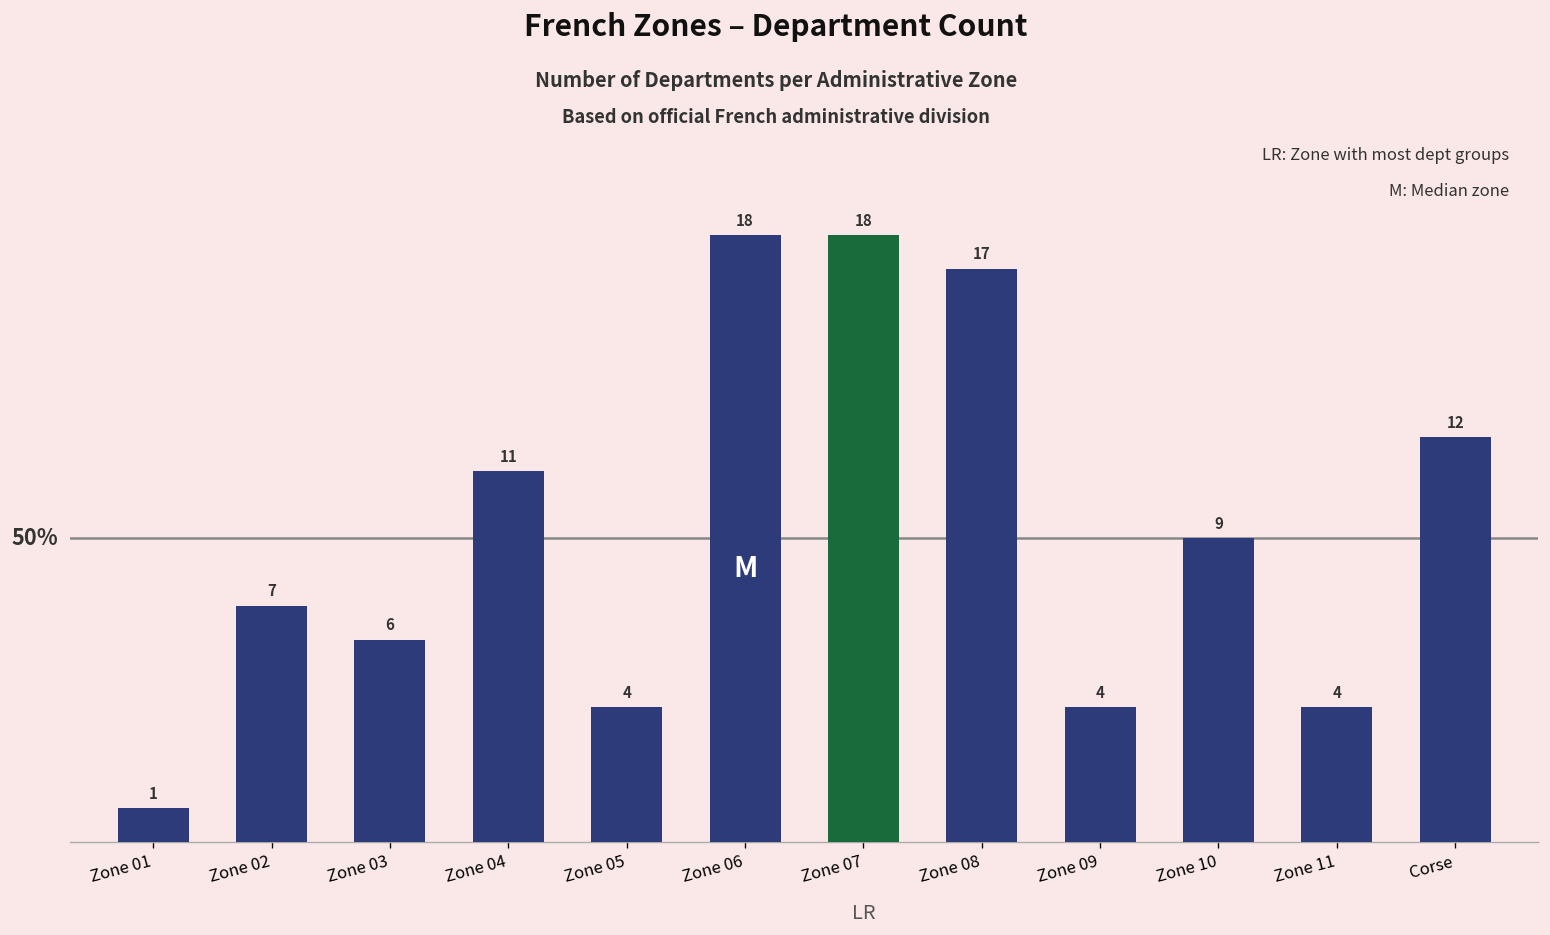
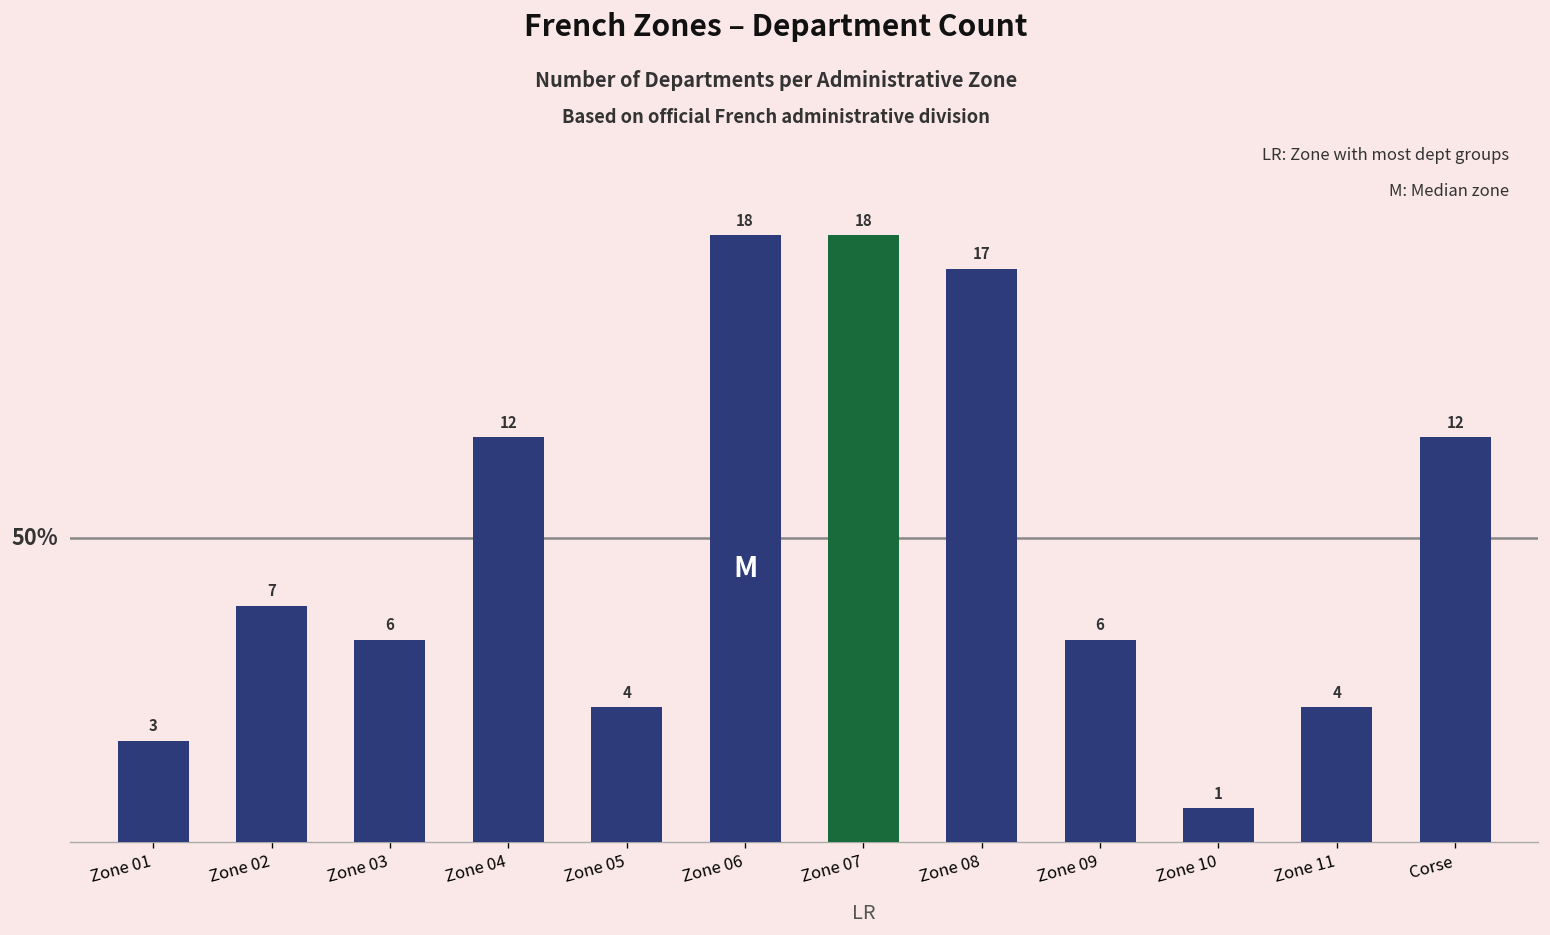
  {
-   "Zone 01": 1,
+   "Zone 01": 3,
    "Zone 02": 7,
    "Zone 03": 6,
-   "Zone 04": 11,
+   "Zone 04": 12,
    "Zone 05": 4,
    "Zone 06": 18,
    "Zone 07": 18,
    "Zone 08": 17,
-   "Zone 09": 4,
-   "Zone 10": 9,
+   "Zone 09": 6,
+   "Zone 10": 1,
    "Zone 11": 4,
    "Corse": 12
  }
